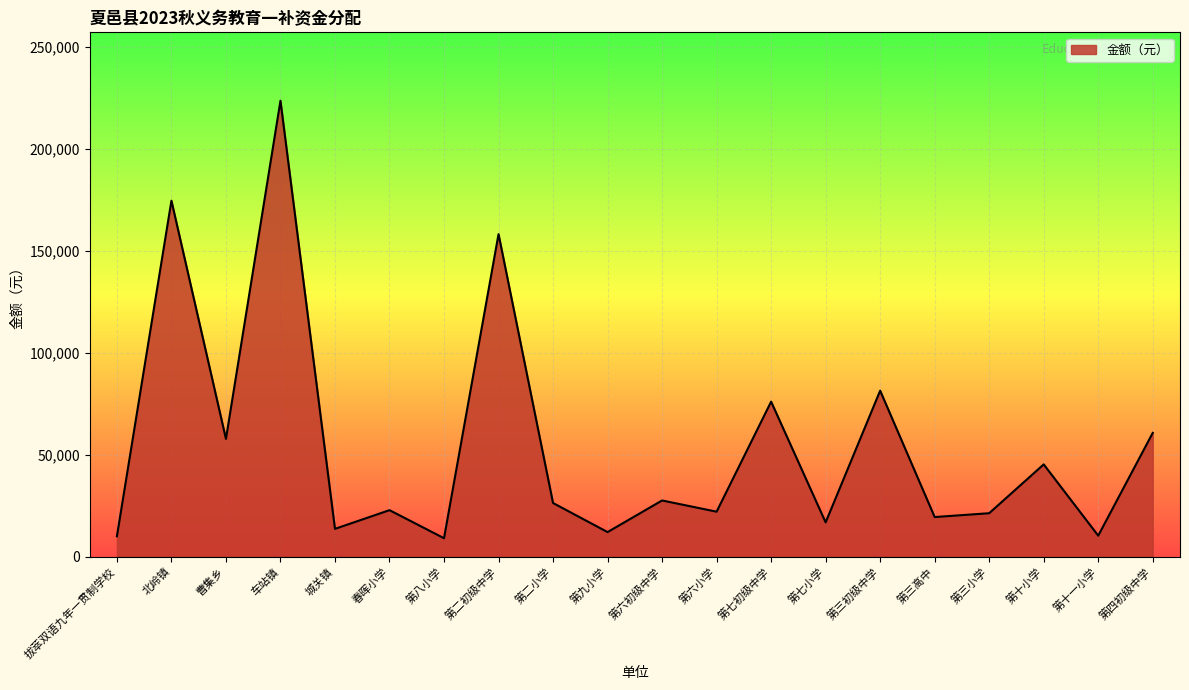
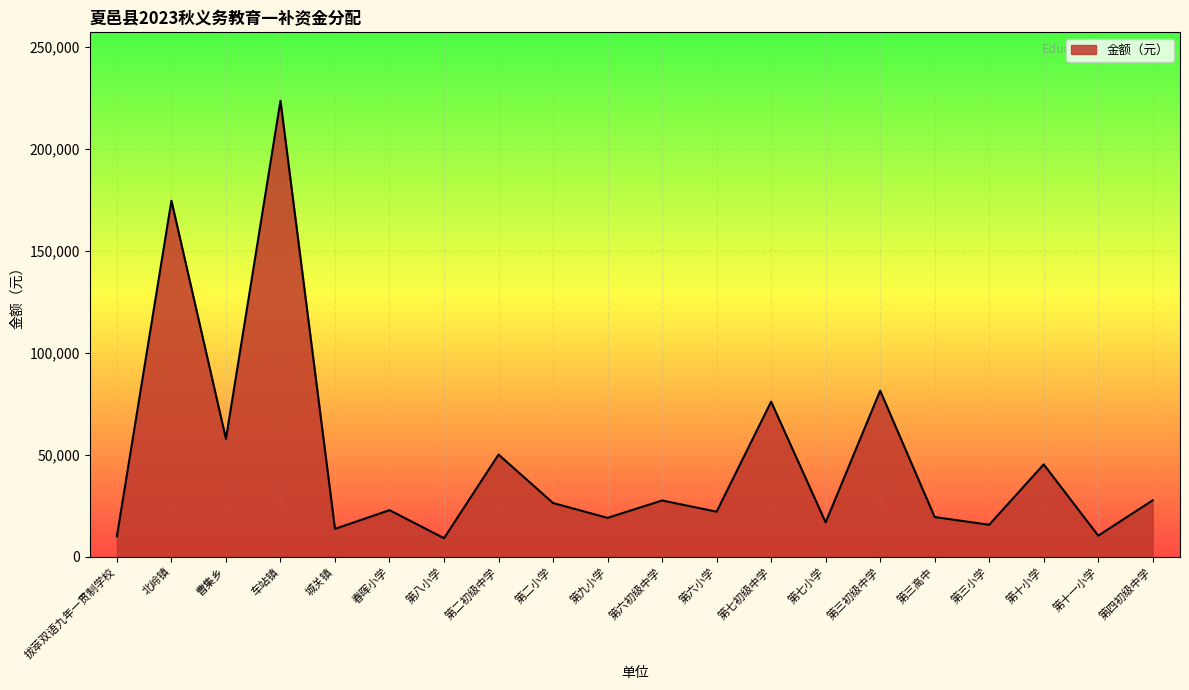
  {
    "拔萃双语九年一贯制学校": "10,000",
    "北岭镇": "174,000",
    "曹集乡": "58,000",
    "车站镇": "223,000",
    "城关镇": "14,000",
    "春晖小学": "23,000",
    "第八小学": "9,000",
-   "第二初级中学": "158,000",
+   "第二初级中学": "50,000",
    "第二小学": "26,000",
-   "第九小学": "12,000",
+   "第九小学": "19,000",
    "第六初级中学": "28,000",
    "第六小学": "22,000",
    "第七初级中学": "76,000",
    "第七小学": "17,000",
    "第三初级中学": "81,000",
    "第三高中": "19,000",
-   "第三小学": "21,000",
+   "第三小学": "16,000",
    "第十小学": "45,000",
    "第十一小学": "10,000",
-   "第四初级中学": "61,000"
+   "第四初级中学": "28,000"
  }
